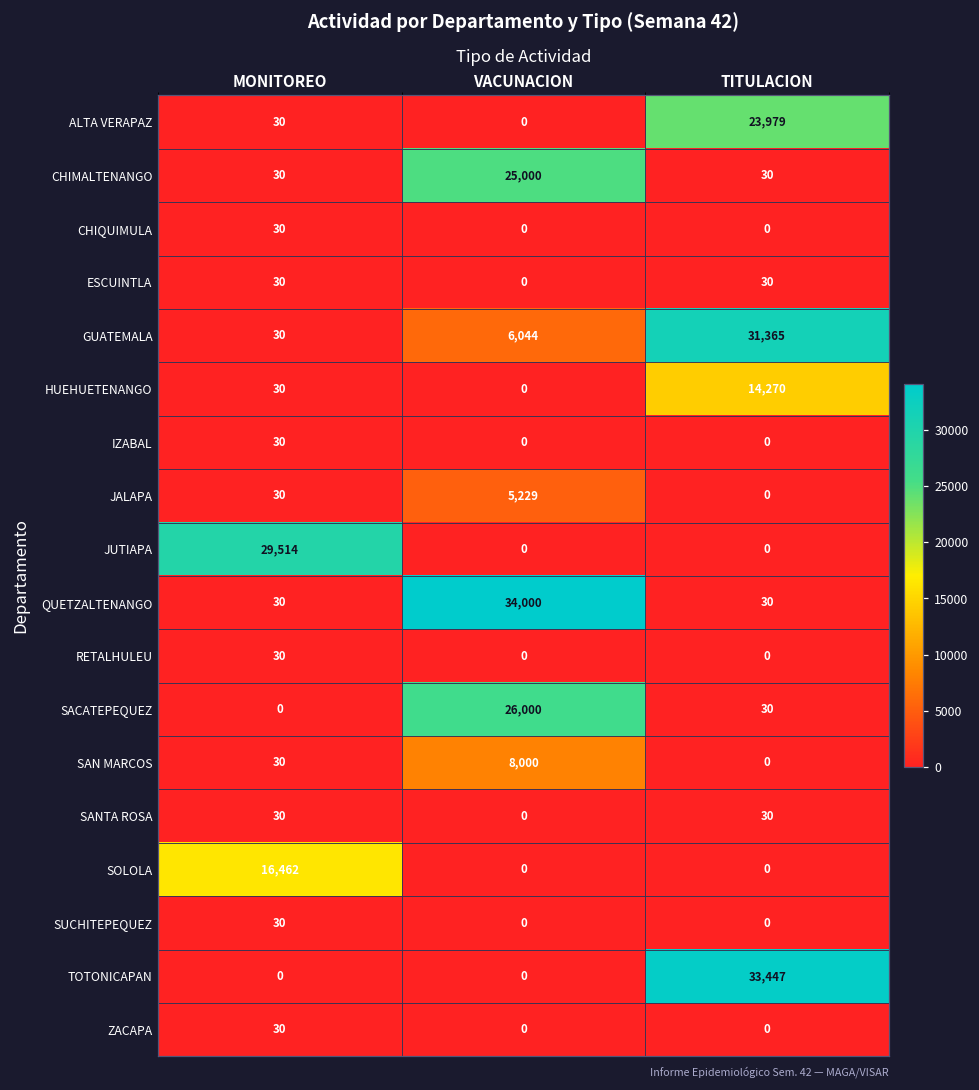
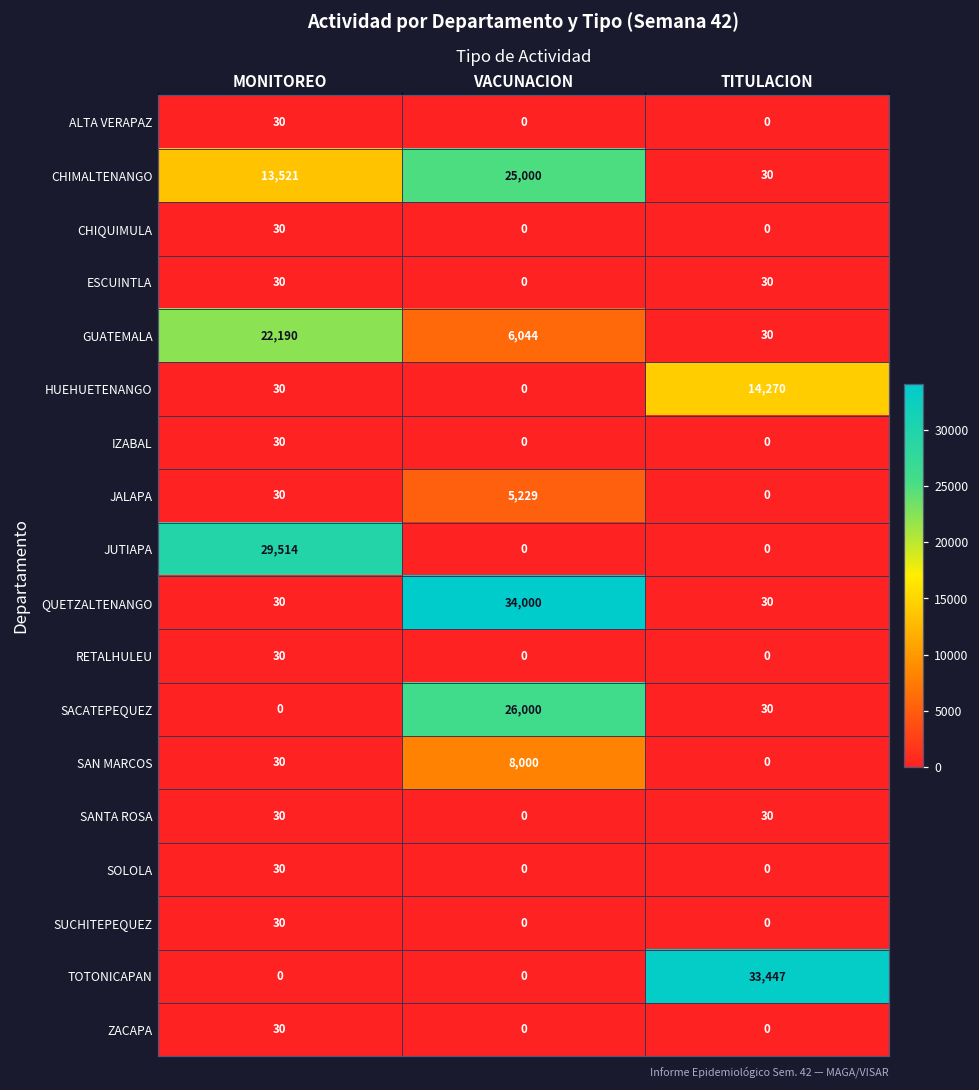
  {
    "ALTA VERAPAZ": {
      "MONITOREO": "30",
      "VACUNACION": "0",
-     "TITULACION": "23,979"
+     "TITULACION": "0"
    },
    "CHIMALTENANGO": {
-     "MONITOREO": "30",
+     "MONITOREO": "13,521",
      "VACUNACION": "25,000",
      "TITULACION": "30"
    },
    "CHIQUIMULA": {
      "MONITOREO": "30",
      "VACUNACION": "0",
      "TITULACION": "0"
    },
    "ESCUINTLA": {
      "MONITOREO": "30",
      "VACUNACION": "0",
      "TITULACION": "30"
    },
    "GUATEMALA": {
-     "MONITOREO": "30",
+     "MONITOREO": "22,190",
      "VACUNACION": "6,044",
-     "TITULACION": "31,365"
+     "TITULACION": "30"
    },
    "HUEHUETENANGO": {
      "MONITOREO": "30",
      "VACUNACION": "0",
      "TITULACION": "14,270"
    },
    "IZABAL": {
      "MONITOREO": "30",
      "VACUNACION": "0",
      "TITULACION": "0"
    },
    "JALAPA": {
      "MONITOREO": "30",
      "VACUNACION": "5,229",
      "TITULACION": "0"
    },
    "JUTIAPA": {
      "MONITOREO": "29,514",
      "VACUNACION": "0",
      "TITULACION": "0"
    },
    "QUETZALTENANGO": {
      "MONITOREO": "30",
      "VACUNACION": "34,000",
      "TITULACION": "30"
    },
    "RETALHULEU": {
      "MONITOREO": "30",
      "VACUNACION": "0",
      "TITULACION": "0"
    },
    "SACATEPEQUEZ": {
      "MONITOREO": "0",
      "VACUNACION": "26,000",
      "TITULACION": "30"
    },
    "SAN MARCOS": {
      "MONITOREO": "30",
      "VACUNACION": "8,000",
      "TITULACION": "0"
    },
    "SANTA ROSA": {
      "MONITOREO": "30",
      "VACUNACION": "0",
      "TITULACION": "30"
    },
    "SOLOLA": {
-     "MONITOREO": "16,462",
+     "MONITOREO": "30",
      "VACUNACION": "0",
      "TITULACION": "0"
    },
    "SUCHITEPEQUEZ": {
      "MONITOREO": "30",
      "VACUNACION": "0",
      "TITULACION": "0"
    },
    "TOTONICAPAN": {
      "MONITOREO": "0",
      "VACUNACION": "0",
      "TITULACION": "33,447"
    },
    "ZACAPA": {
      "MONITOREO": "30",
      "VACUNACION": "0",
      "TITULACION": "0"
    }
  }
